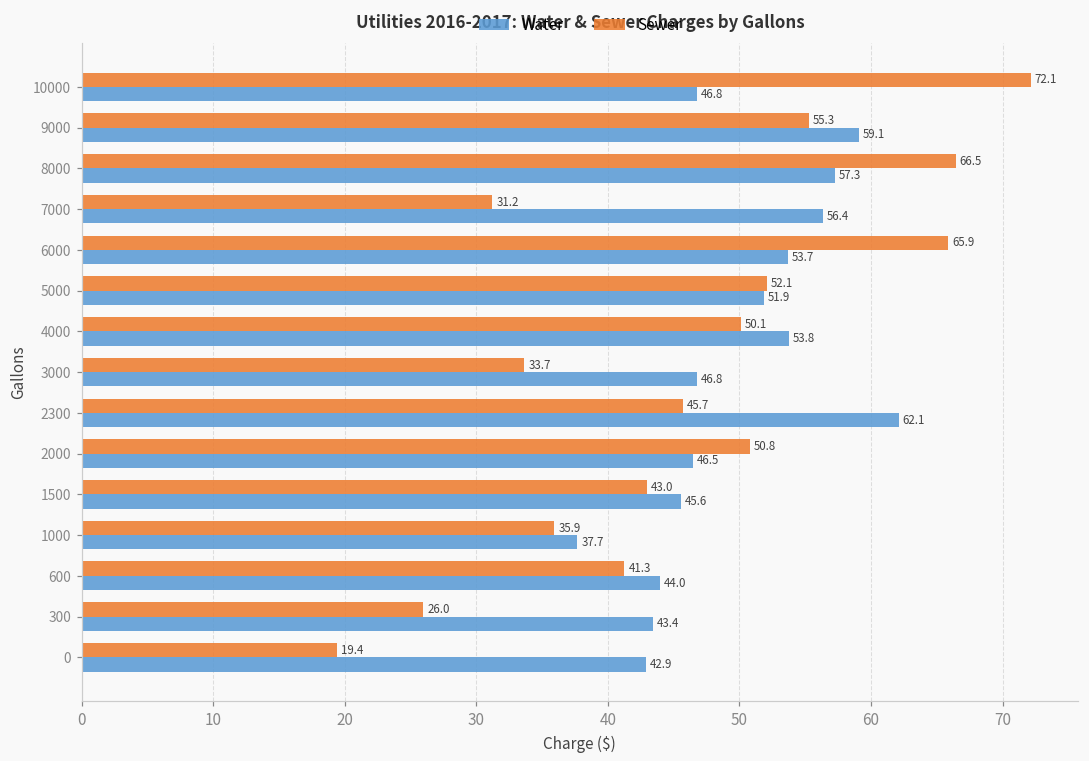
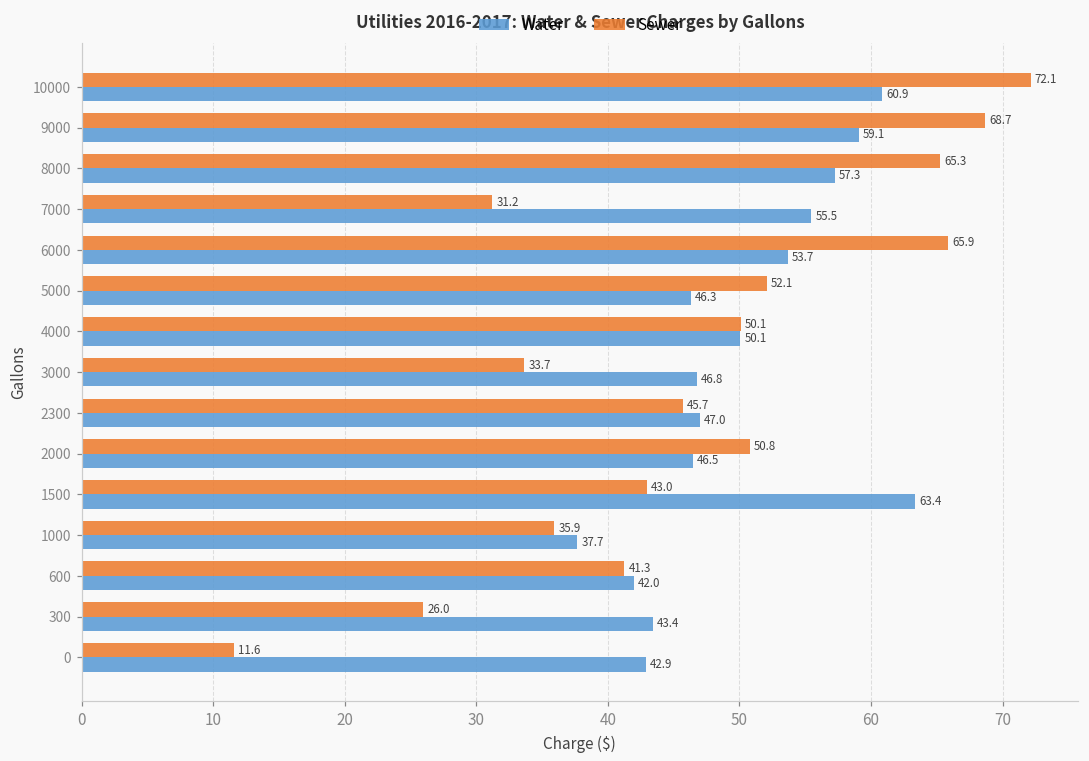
  {
    "Water": {
-     "10000": 46.8,
+     "10000": 60.9,
      "9000": 59.1,
      "8000": 57.3,
-     "7000": 56.4,
+     "7000": 55.5,
      "6000": 53.7,
-     "5000": 51.9,
-     "4000": 53.8,
+     "5000": 46.3,
+     "4000": 50.1,
      "3000": 46.8,
-     "2300": 62.1,
+     "2300": 47.0,
      "2000": 46.5,
-     "1500": 45.6,
+     "1500": 63.4,
      "1000": 37.7,
-     "600": 44.0,
+     "600": 42.0,
      "300": 43.4,
      "0": 42.9
    },
    "Sewer": {
      "10000": 72.1,
-     "9000": 55.3,
-     "8000": 66.5,
+     "9000": 68.7,
+     "8000": 65.3,
      "7000": 31.2,
      "6000": 65.9,
      "5000": 52.1,
      "4000": 50.1,
      "3000": 33.7,
      "2300": 45.7,
      "2000": 50.8,
      "1500": 43.0,
      "1000": 35.9,
      "600": 41.3,
      "300": 26.0,
-     "0": 19.4
+     "0": 11.6
    }
  }
